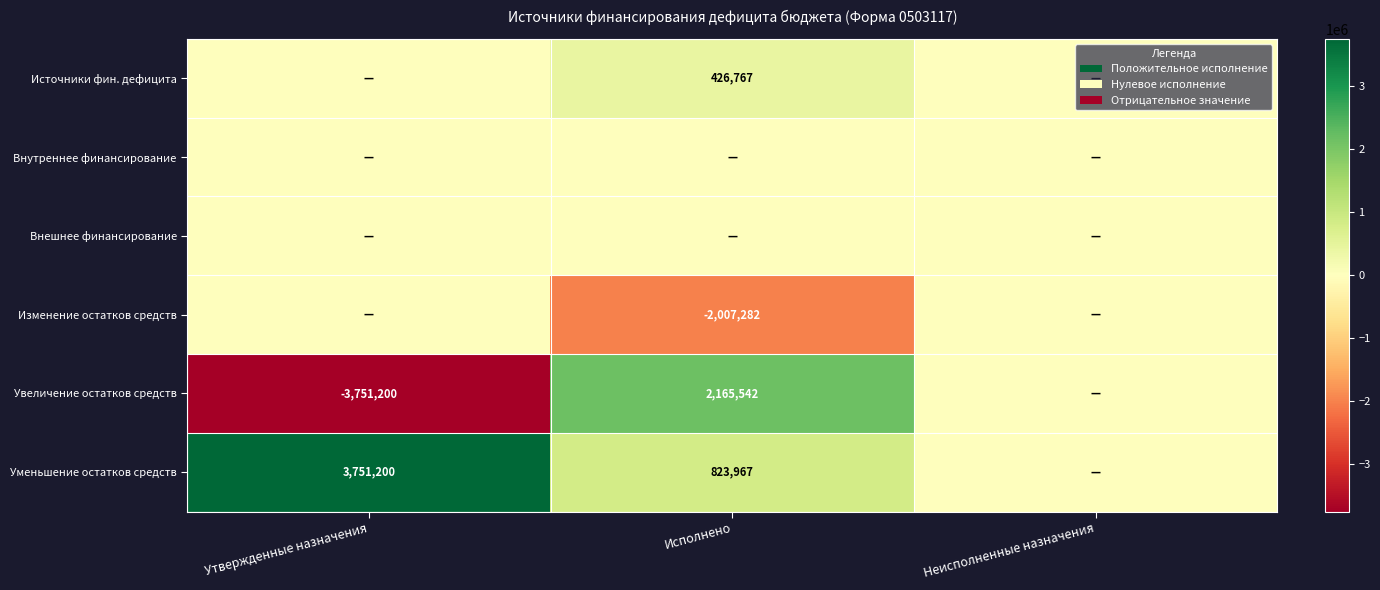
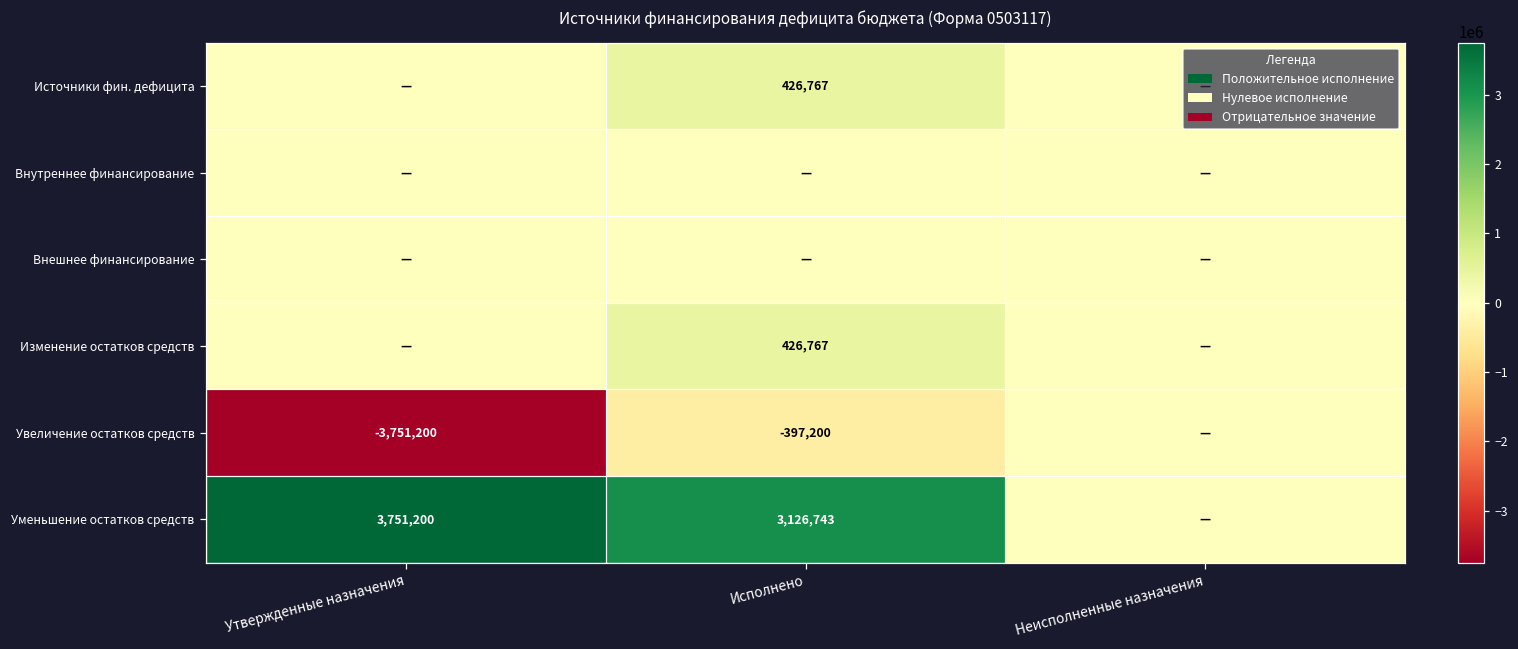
  {
    "Источники фин. дефицита": {
      "Исполнено": "426,767"
    },
    "Изменение остатков средств": {
-     "Исполнено": "-2,007,282"
+     "Исполнено": "426,767"
    },
    "Увеличение остатков средств": {
      "Утвержденные назначения": "-3,751,200",
-     "Исполнено": "2,165,542"
+     "Исполнено": "-397,200"
    },
    "Уменьшение остатков средств": {
      "Утвержденные назначения": "3,751,200",
-     "Исполнено": "823,967"
+     "Исполнено": "3,126,743"
    }
  }
